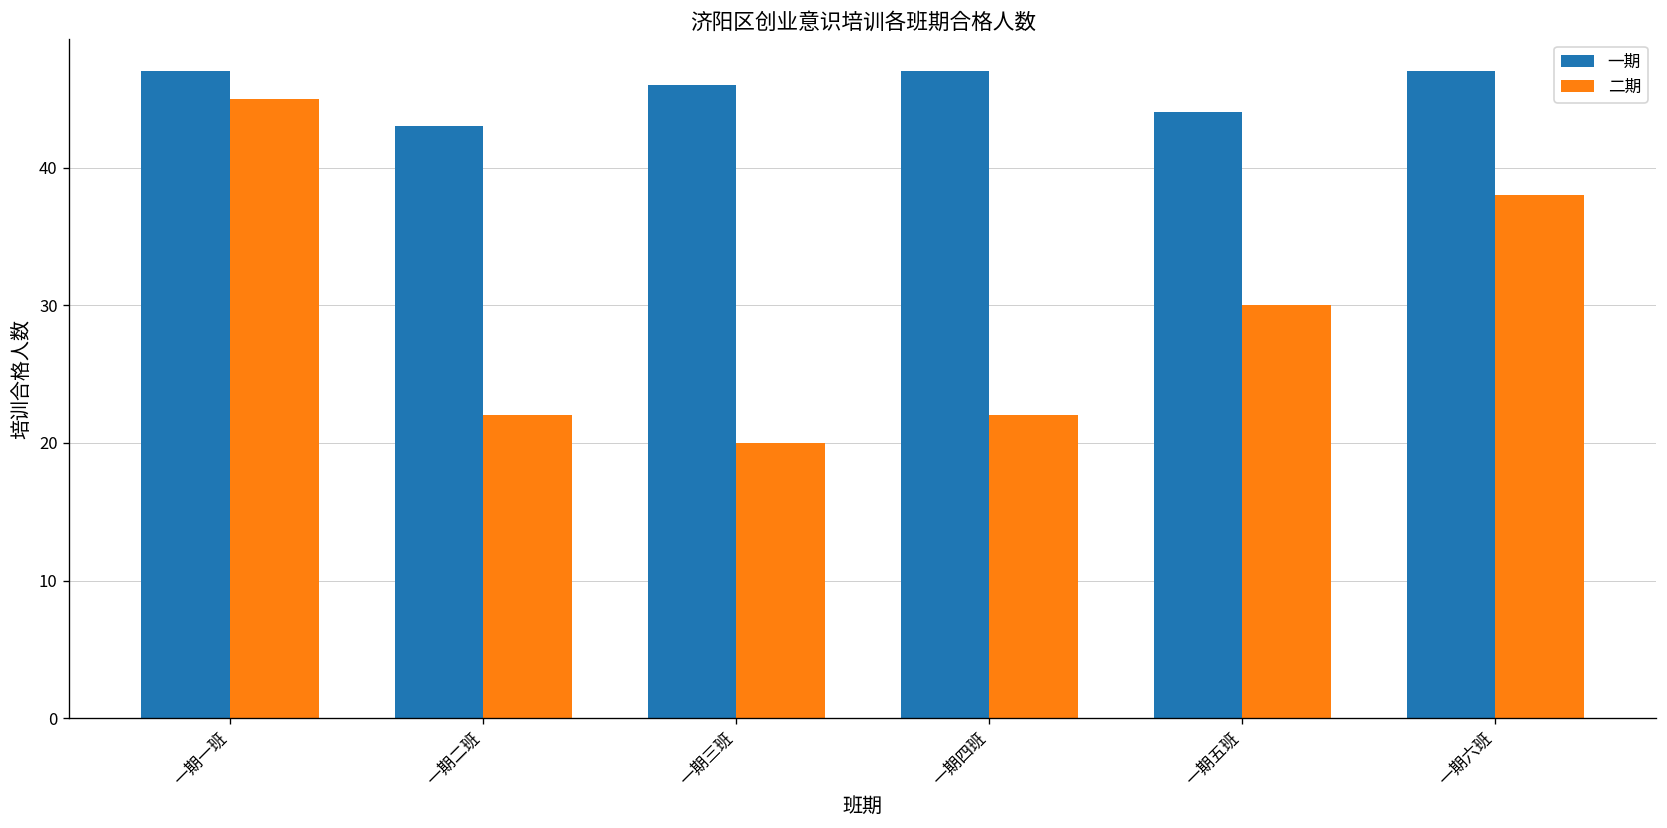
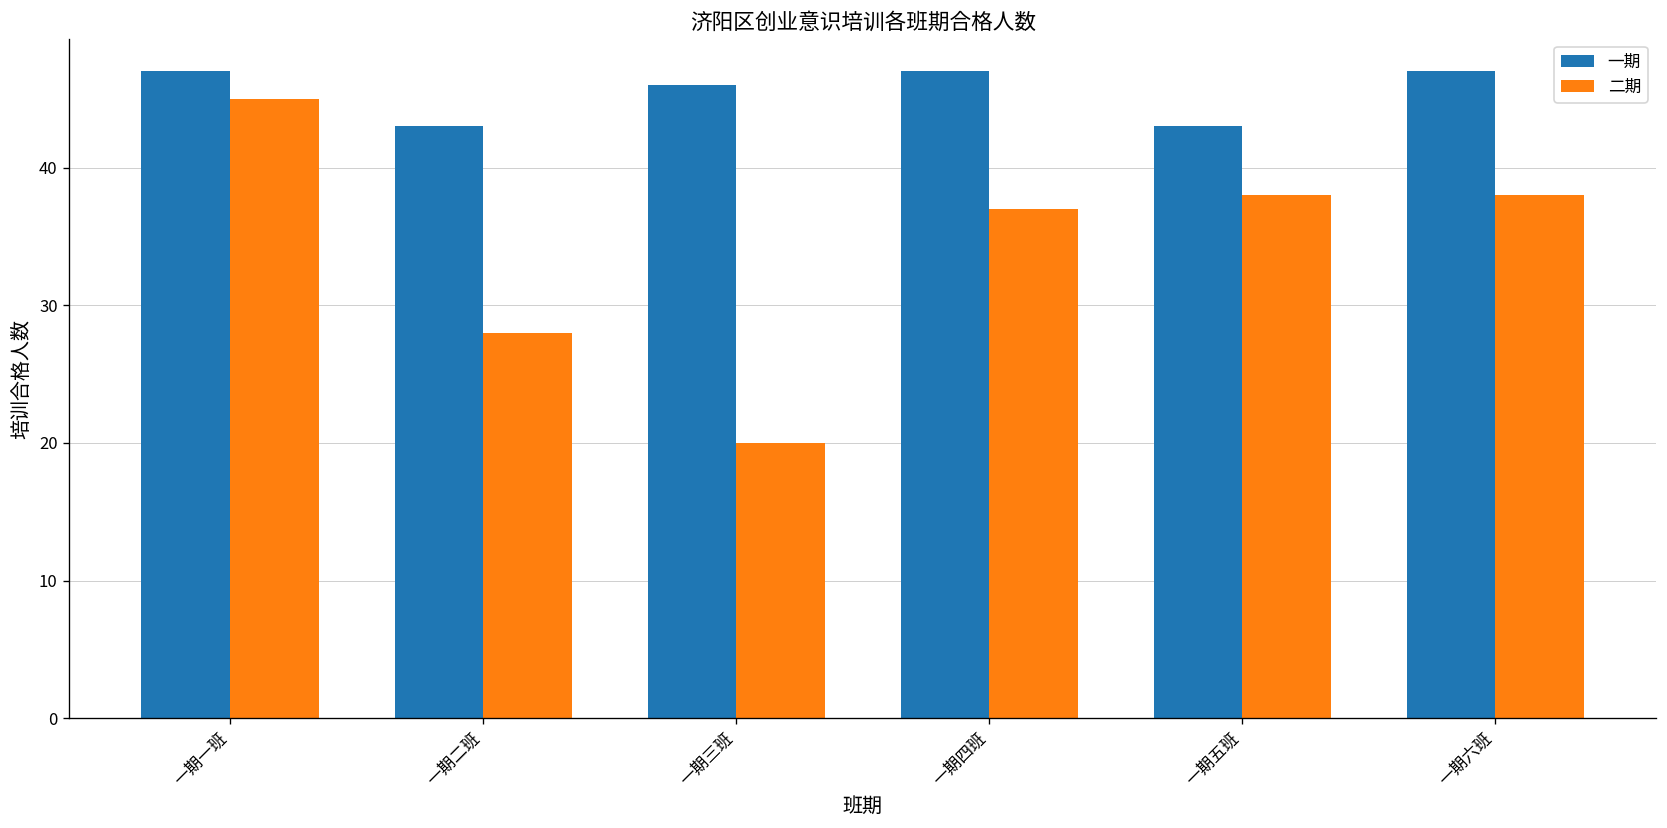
  {
    "一期": {
      "一期一班": 47,
      "一期二班": 43,
      "一期三班": 46,
      "一期四班": 47,
-     "一期五班": 44,
+     "一期五班": 43,
      "一期六班": 47
    },
    "二期": {
      "一期一班": 45,
-     "一期二班": 22,
+     "一期二班": 28,
      "一期三班": 20,
-     "一期四班": 22,
-     "一期五班": 30,
+     "一期四班": 37,
+     "一期五班": 38,
      "一期六班": 38
    }
  }
